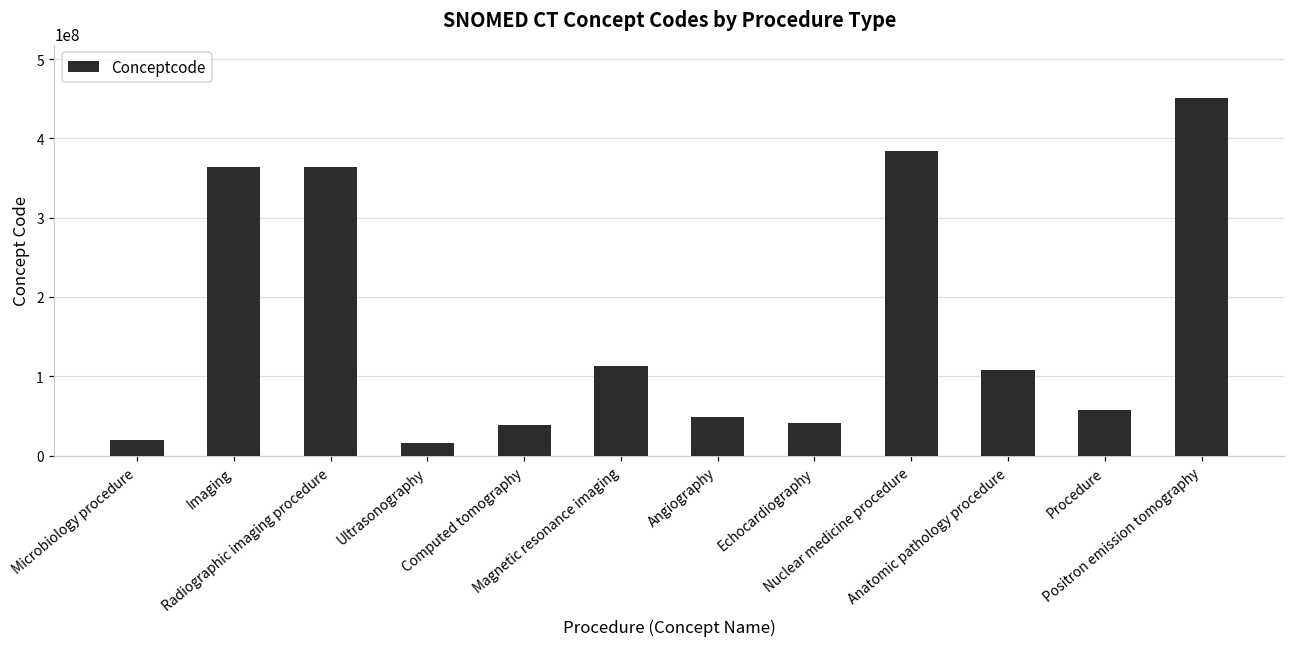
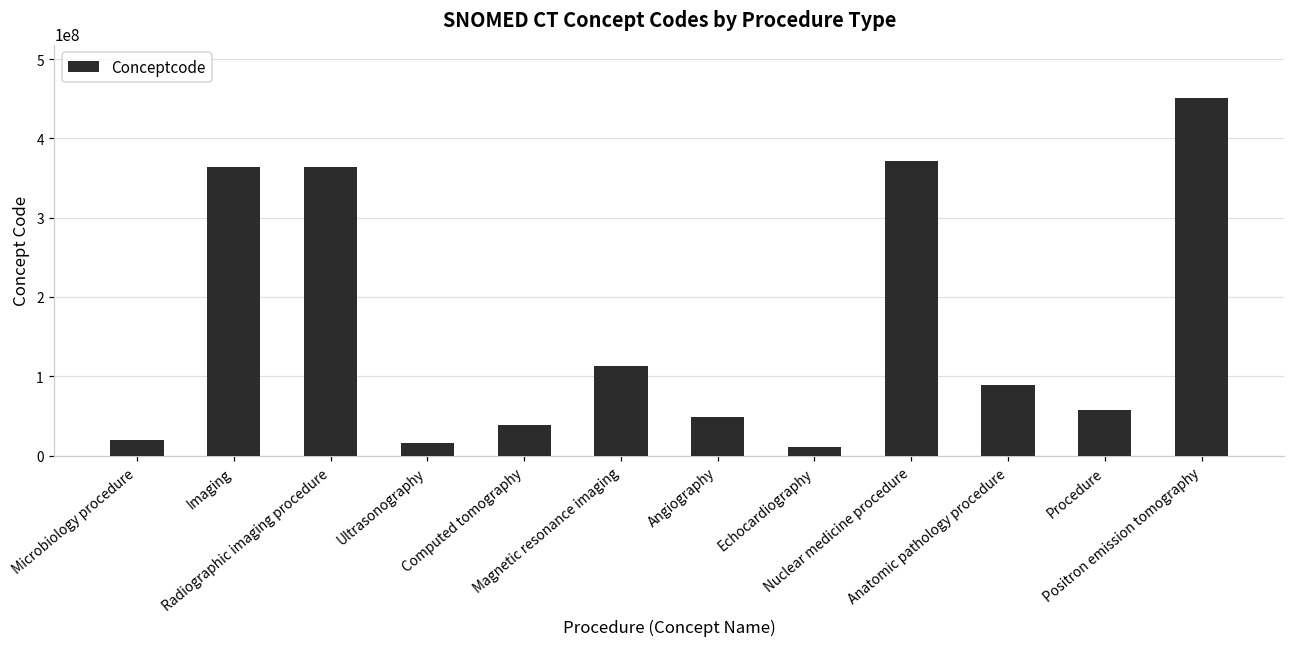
  {
    "Microbiology procedure": 20000000,
    "Imaging": 360000000,
    "Radiographic imaging procedure": 360000000,
    "Ultrasonography": 20000000,
    "Computed tomography": 40000000,
    "Magnetic resonance imaging": 110000000,
    "Angiography": 50000000,
-   "Echocardiography": 40000000,
-   "Nuclear medicine procedure": 380000000,
-   "Anatomic pathology procedure": 110000000,
+   "Echocardiography": 10000000,
+   "Nuclear medicine procedure": 370000000,
+   "Anatomic pathology procedure": 90000000,
    "Procedure": 60000000,
    "Positron emission tomography": 450000000
  }
